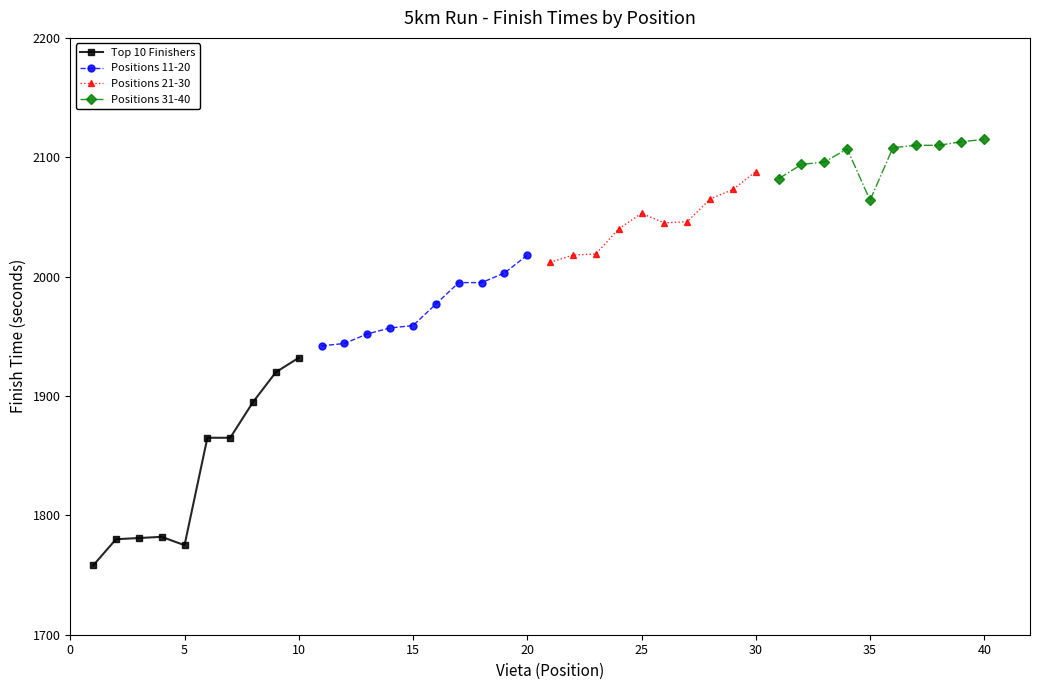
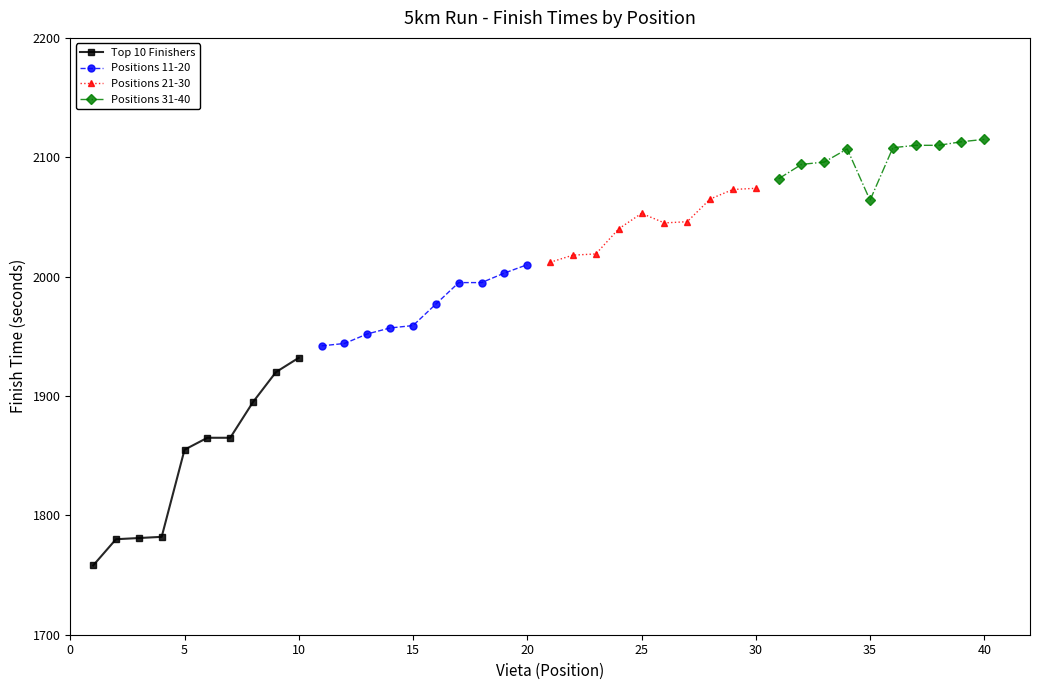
  {
    "Top 10 Finishers": {
-     "5": 1775,
+     "5": 1855,
      "10": 1932
    },
    "Positions 11-20": {
      "15": 1959,
-     "20": 2018
+     "20": 2010
    },
    "Positions 21-30": {
      "25": 2053,
-     "30": 2088
+     "30": 2074
    },
    "Positions 31-40": {
      "35": 2064,
      "40": 2115
    }
  }
